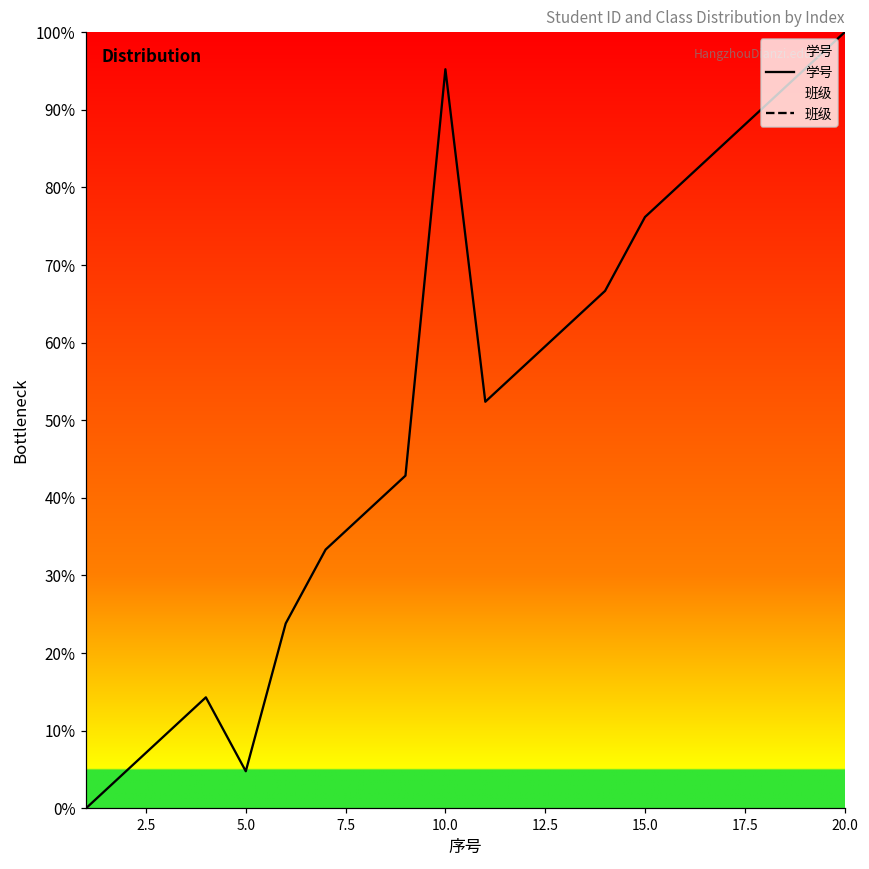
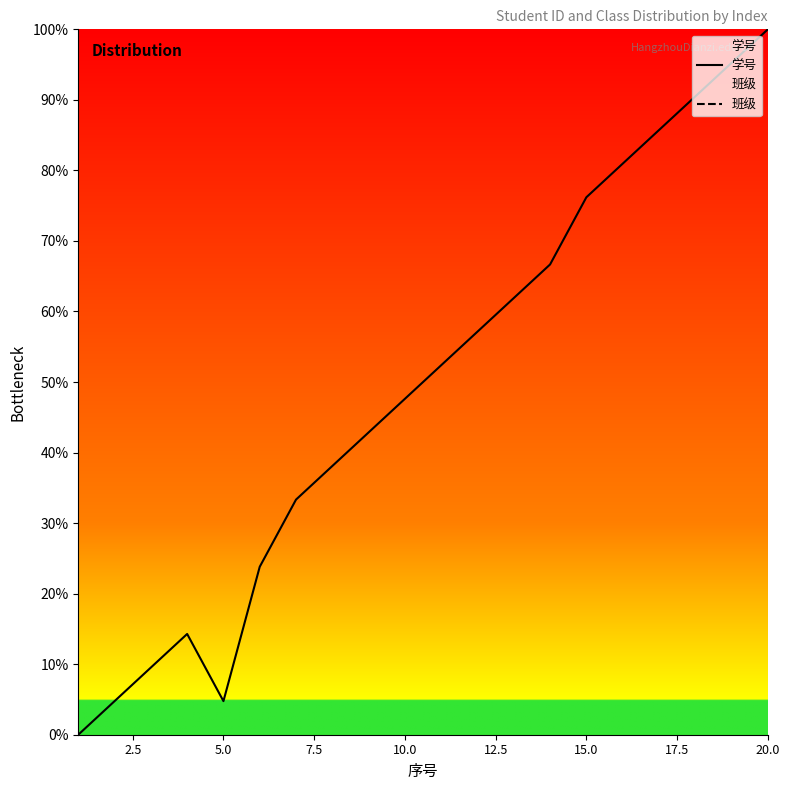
  {
    "5.0": "5%",
-   "10.0": "95%",
+   "10.0": "48%",
    "15.0": "76%",
    "20.0": "100%"
  }
